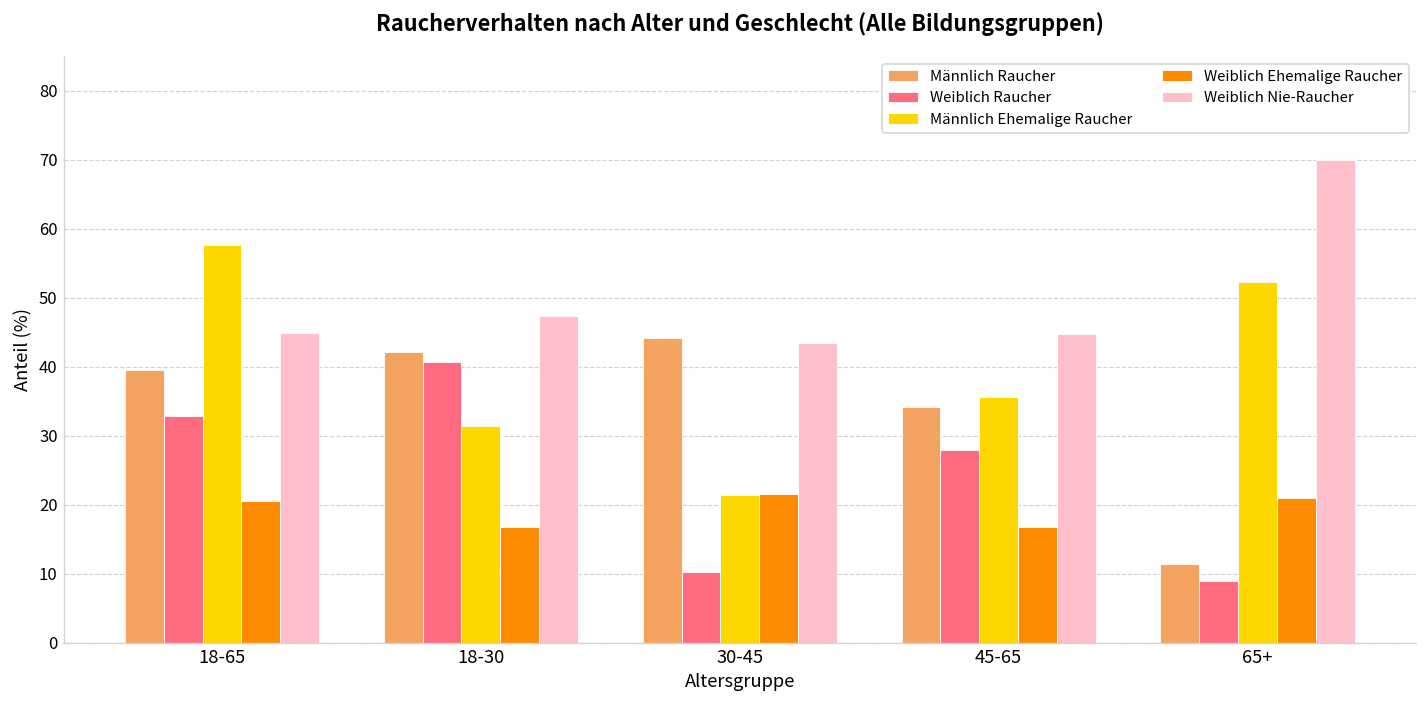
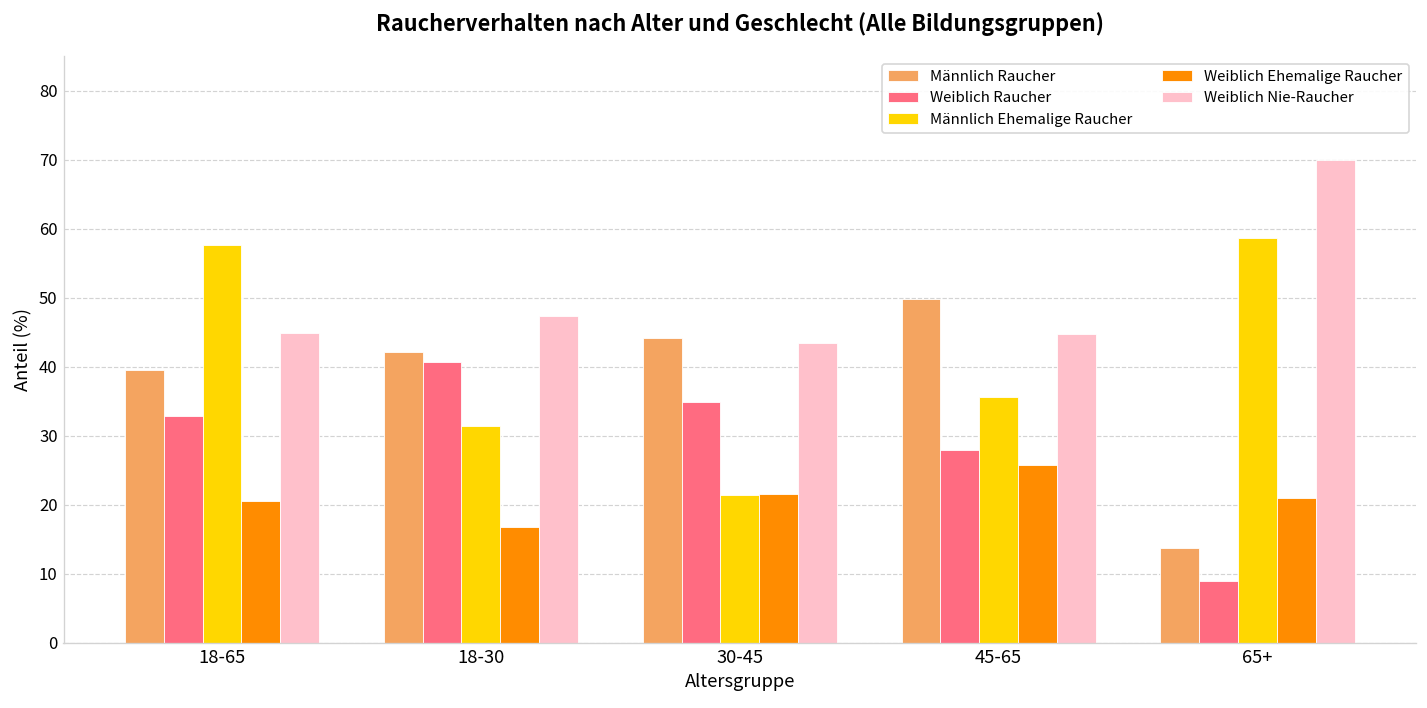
  {
    "Männlich Raucher": {
      "18-65": 40,
      "18-30": 42,
      "30-45": 44,
-     "45-65": 34,
-     "65+": 11
+     "45-65": 50,
+     "65+": 14
    },
    "Weiblich Raucher": {
      "18-65": 33,
      "18-30": 41,
-     "30-45": 10,
+     "30-45": 35,
      "45-65": 28,
      "65+": 9
    },
    "Männlich Ehemalige Raucher": {
      "18-65": 58,
      "18-30": 31,
      "30-45": 21,
      "45-65": 36,
-     "65+": 52
+     "65+": 59
    },
    "Weiblich Ehemalige Raucher": {
      "18-65": 21,
      "18-30": 17,
      "30-45": 22,
-     "45-65": 17,
+     "45-65": 26,
      "65+": 21
    },
    "Weiblich Nie-Raucher": {
      "18-65": 45,
      "18-30": 47,
      "30-45": 44,
      "45-65": 45,
      "65+": 70
    }
  }
